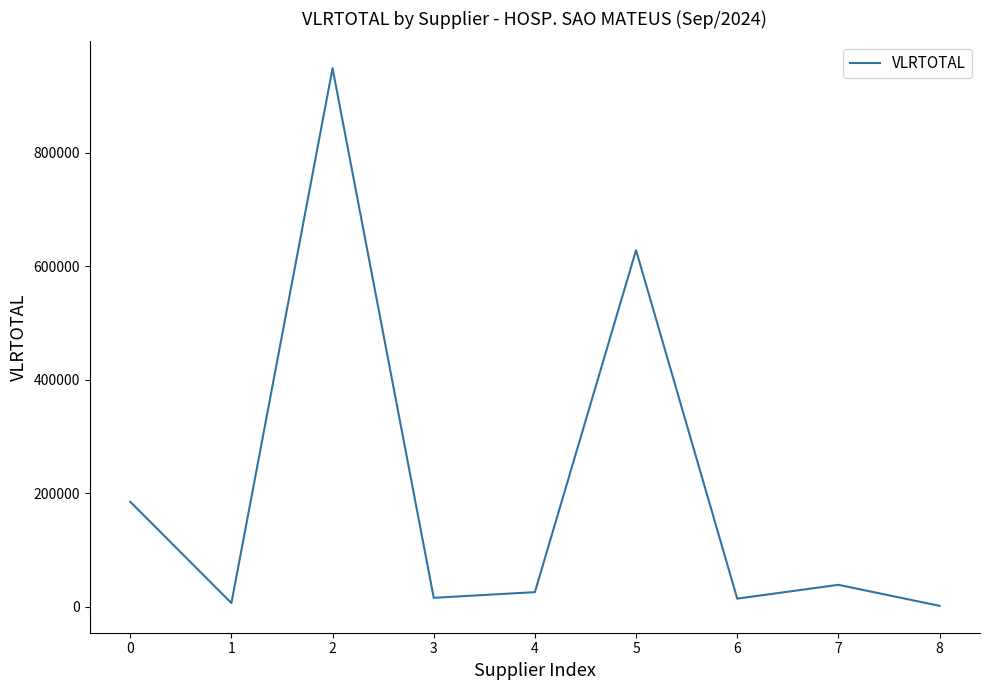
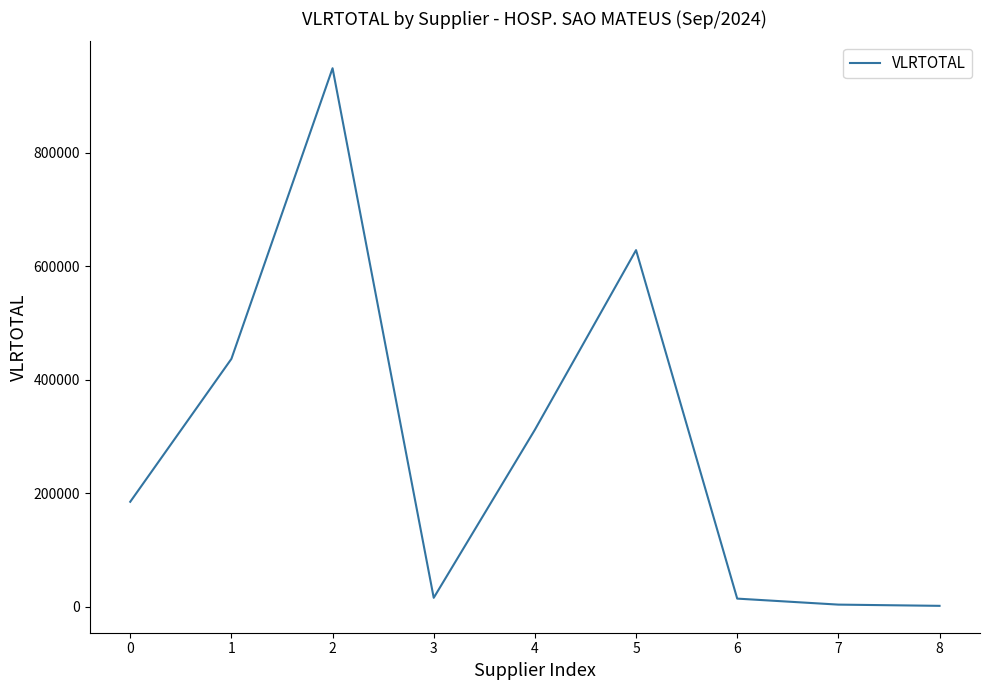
  {
    "0": 190000,
-   "1": 10000,
+   "1": 440000,
    "2": 950000,
    "3": 20000,
-   "4": 30000,
+   "4": 310000,
    "5": 630000,
    "6": 10000,
-   "7": 40000,
+   "7": 0,
    "8": 0
  }
